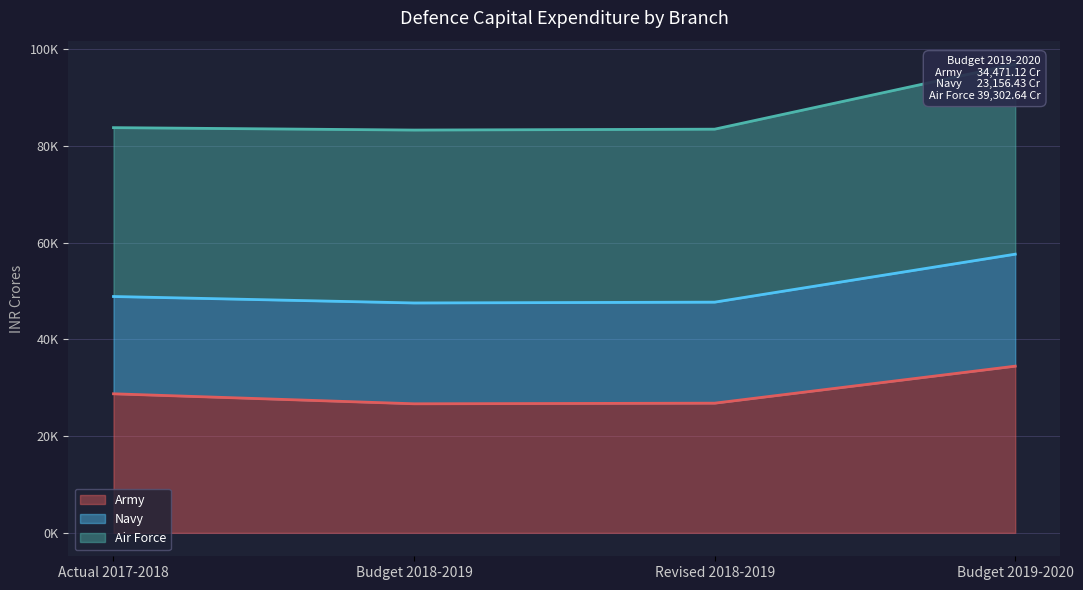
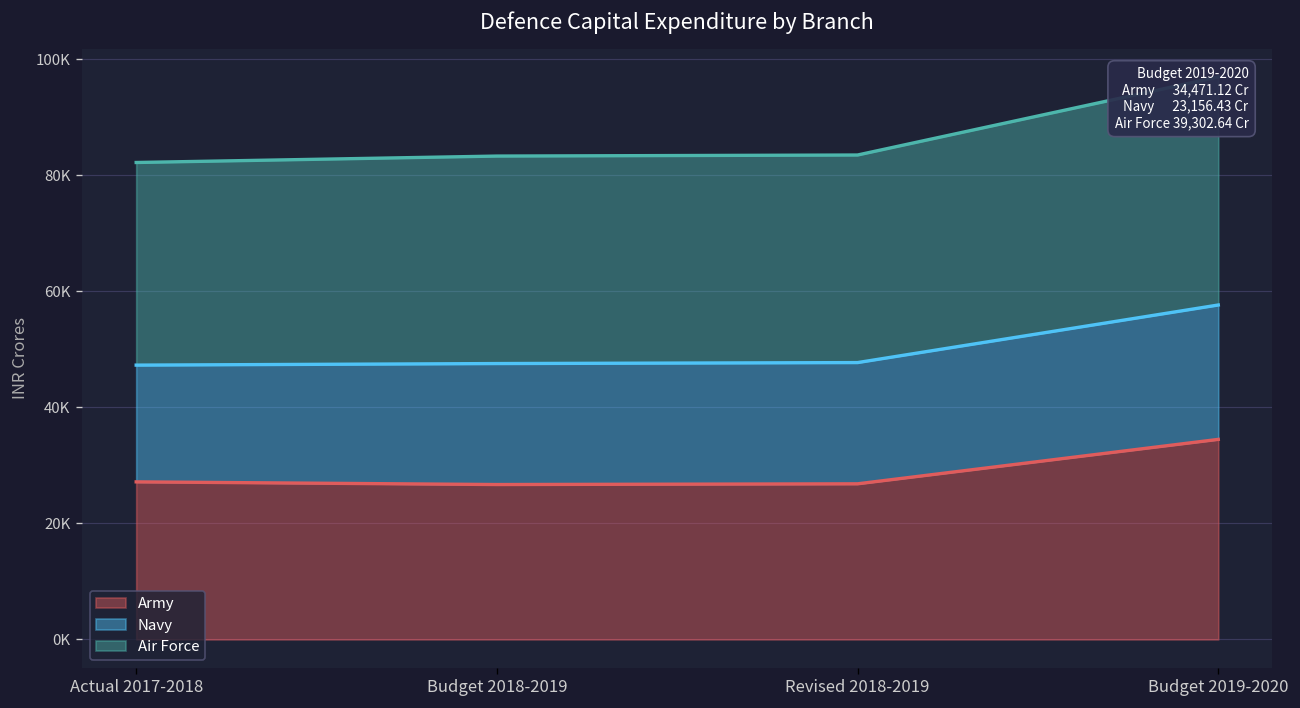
  {
    "Army": {
-     "Actual 2017-2018": 29000,
+     "Actual 2017-2018": 27000,
      "Budget 2018-2019": 27000,
      "Revised 2018-2019": 27000,
      "Budget 2019-2020": 34000
    }
  }
